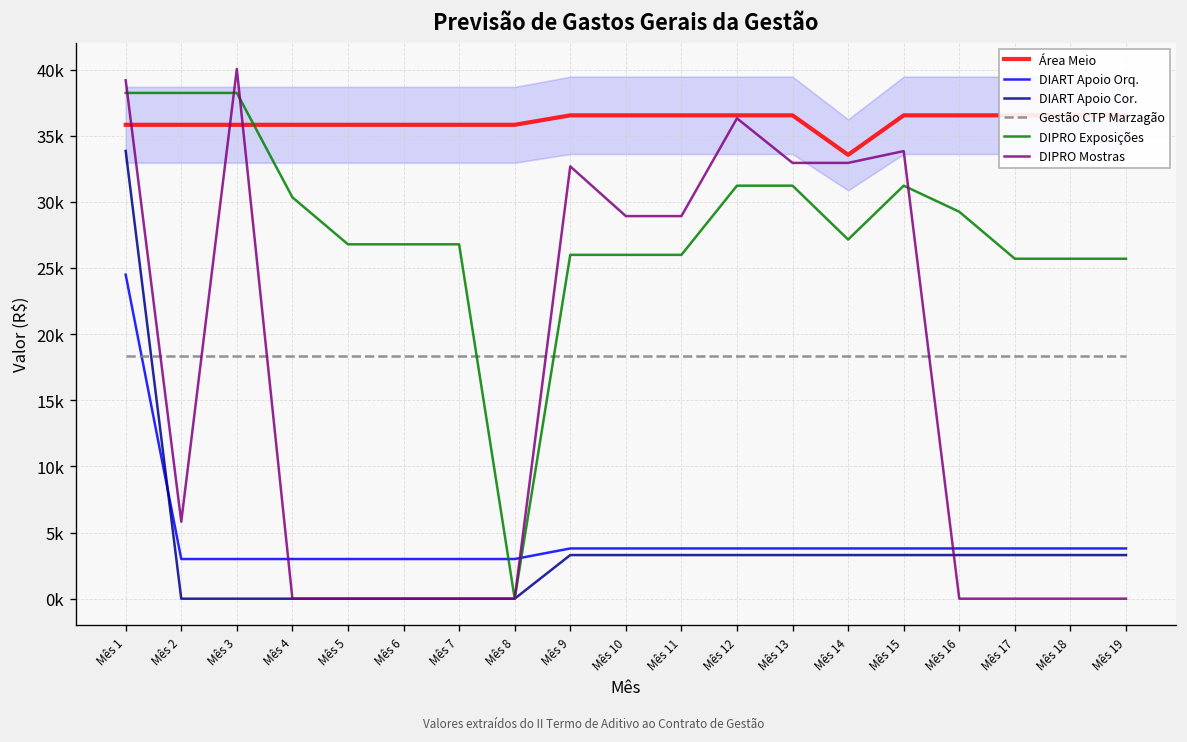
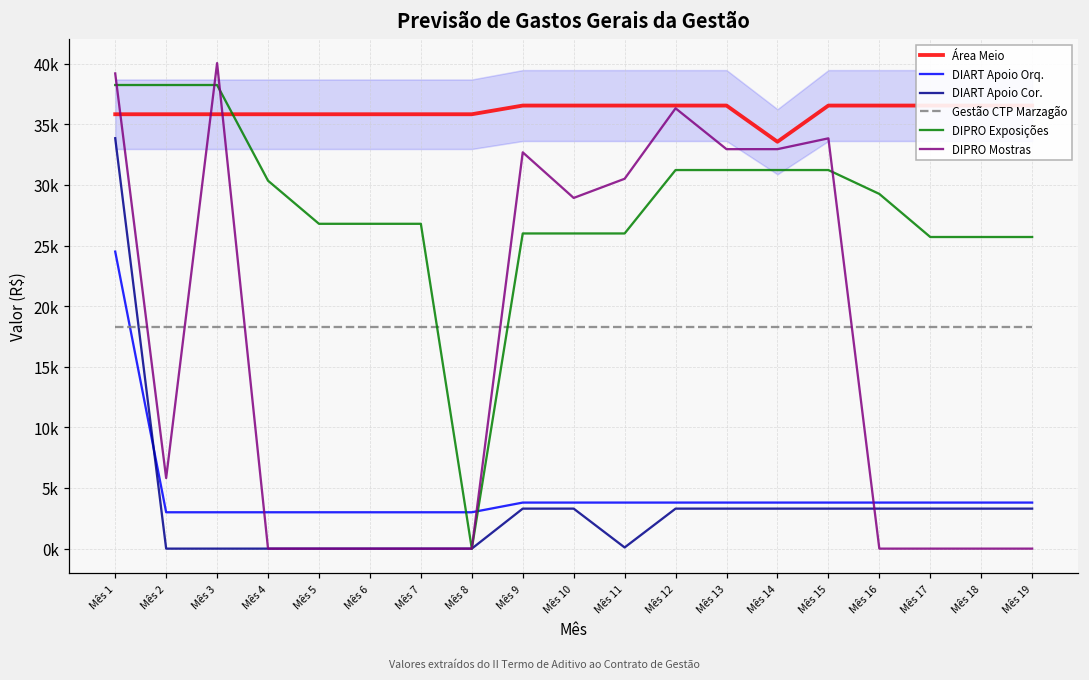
  {
    "Área Meio": {
      "Mês 1": 35800,
      "Mês 2": 35800,
      "Mês 3": 35800,
      "Mês 4": 35800,
      "Mês 5": 35800,
      "Mês 6": 35800,
      "Mês 7": 35800,
      "Mês 8": 35800,
      "Mês 9": 36600,
      "Mês 10": 36600,
      "Mês 11": 36600,
      "Mês 13": 36600,
      "Mês 14": 33600,
      "Mês 15": 36600,
      "Mês 16": 36600
    },
    "DIART Apoio Cor.": {
      "Mês 1": 33900,
      "Mês 2": 0,
      "Mês 3": 0,
      "Mês 9": 3300,
      "Mês 10": 3300,
-     "Mês 11": 3300,
+     "Mês 11": 100,
      "Mês 12": 3300,
      "Mês 13": 3300,
      "Mês 14": 3300,
      "Mês 15": 3300,
      "Mês 16": 3300,
      "Mês 17": 3300,
      "Mês 18": 3300,
      "Mês 19": 3300
    },
    "Gestão CTP Marzagão": {
      "Mês 1": 18300,
      "Mês 2": 18300,
      "Mês 3": 18300,
      "Mês 4": 18300,
      "Mês 5": 18300,
      "Mês 6": 18300,
      "Mês 7": 18300,
      "Mês 8": 18300,
      "Mês 9": 18300,
      "Mês 10": 18300,
      "Mês 11": 18300,
      "Mês 12": 18300,
      "Mês 13": 18300,
      "Mês 14": 18300,
      "Mês 15": 18300,
      "Mês 16": 18300,
      "Mês 17": 18300,
      "Mês 18": 18300,
      "Mês 19": 18300
    },
    "DIPRO Exposições": {
      "Mês 1": 38300,
      "Mês 2": 38300,
      "Mês 3": 38300,
      "Mês 4": 30400,
      "Mês 5": 26800,
      "Mês 6": 26800,
      "Mês 7": 26800,
      "Mês 9": 26000,
      "Mês 10": 26000,
      "Mês 11": 26000,
      "Mês 12": 31200,
      "Mês 13": 31200,
-     "Mês 14": 27200,
+     "Mês 14": 31200,
      "Mês 15": 31200,
      "Mês 16": 29300,
      "Mês 17": 25700,
      "Mês 18": 25700,
      "Mês 19": 25700
    },
    "DIPRO Mostras": {
      "Mês 1": 39200,
      "Mês 2": 5800,
      "Mês 3": 40100,
      "Mês 9": 32700,
      "Mês 10": 28900,
-     "Mês 11": 28900,
+     "Mês 11": 30500,
      "Mês 13": 33000,
      "Mês 14": 33000,
      "Mês 15": 33900,
      "Mês 16": 0,
      "Mês 17": 0,
      "Mês 18": 0,
      "Mês 19": 0
    }
  }
